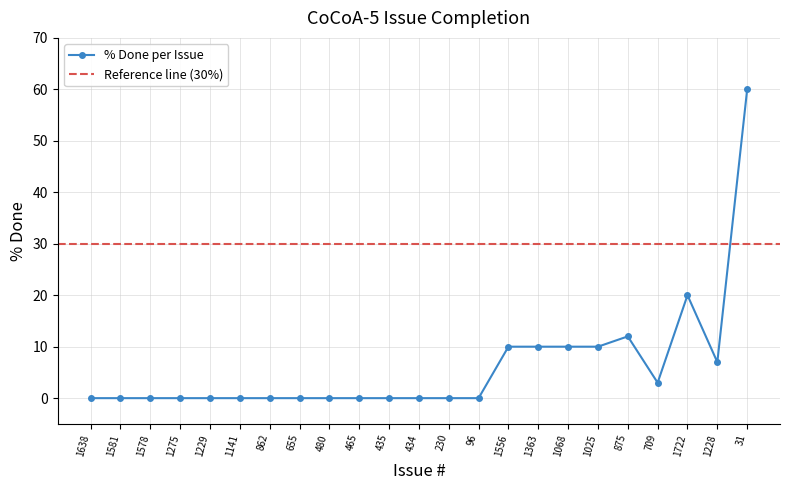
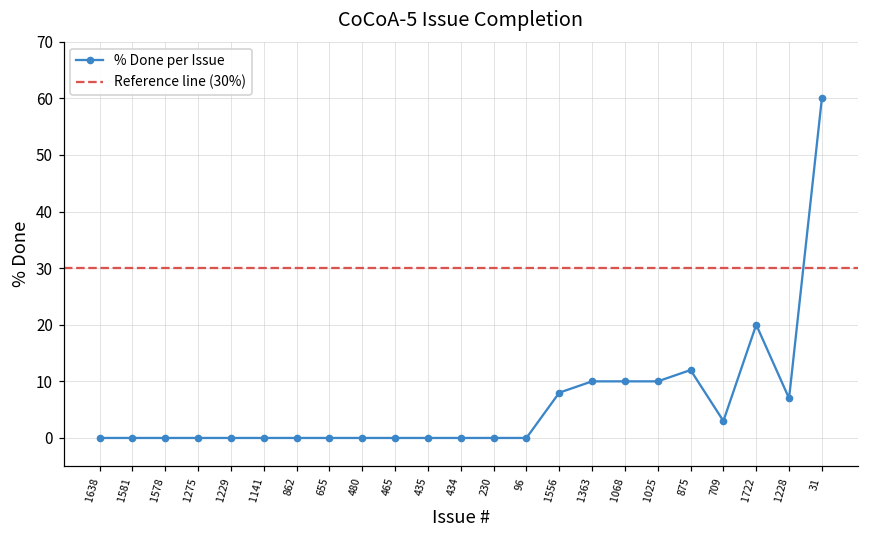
  {
    "1638": 0,
    "1581": 0,
    "1578": 0,
    "1275": 0,
    "1229": 0,
    "1141": 0,
    "862": 0,
    "655": 0,
    "480": 0,
    "465": 0,
    "435": 0,
    "434": 0,
    "230": 0,
    "96": 0,
-   "1556": 10,
+   "1556": 8,
    "1363": 10,
    "1068": 10,
    "1025": 10,
    "875": 12,
    "709": 3,
    "1722": 20,
    "1228": 7,
    "31": 60
  }
